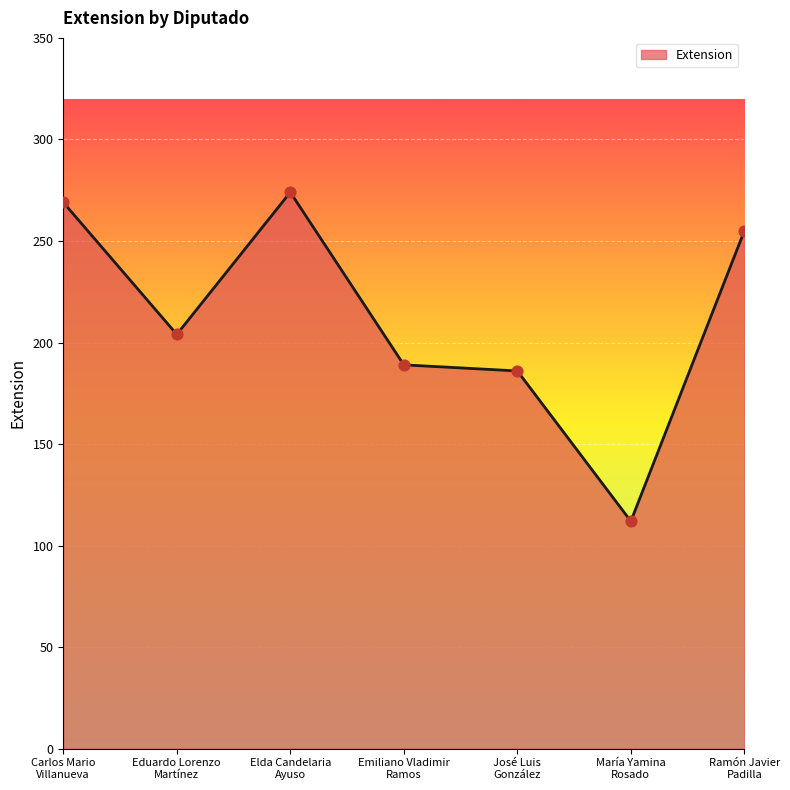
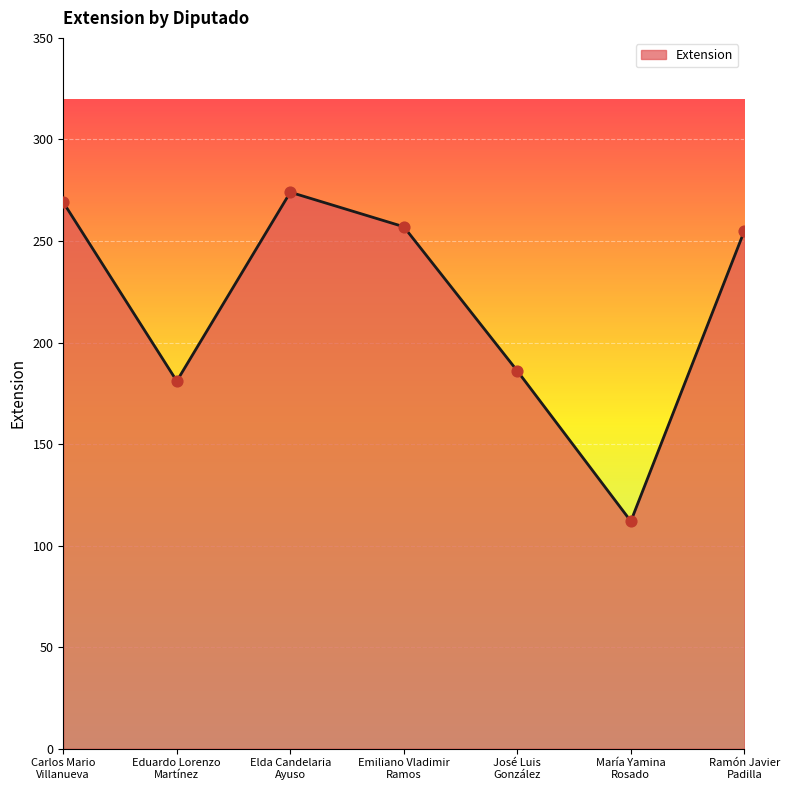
  {
    "Carlos Mario Villanueva": 269,
-   "Eduardo Lorenzo Martínez": 204,
+   "Eduardo Lorenzo Martínez": 181,
    "Elda Candelaria Ayuso": 274,
-   "Emiliano Vladimir Ramos": 189,
+   "Emiliano Vladimir Ramos": 257,
    "José Luis González": 186,
    "María Yamina Rosado": 112,
    "Ramón Javier Padilla": 255
  }
